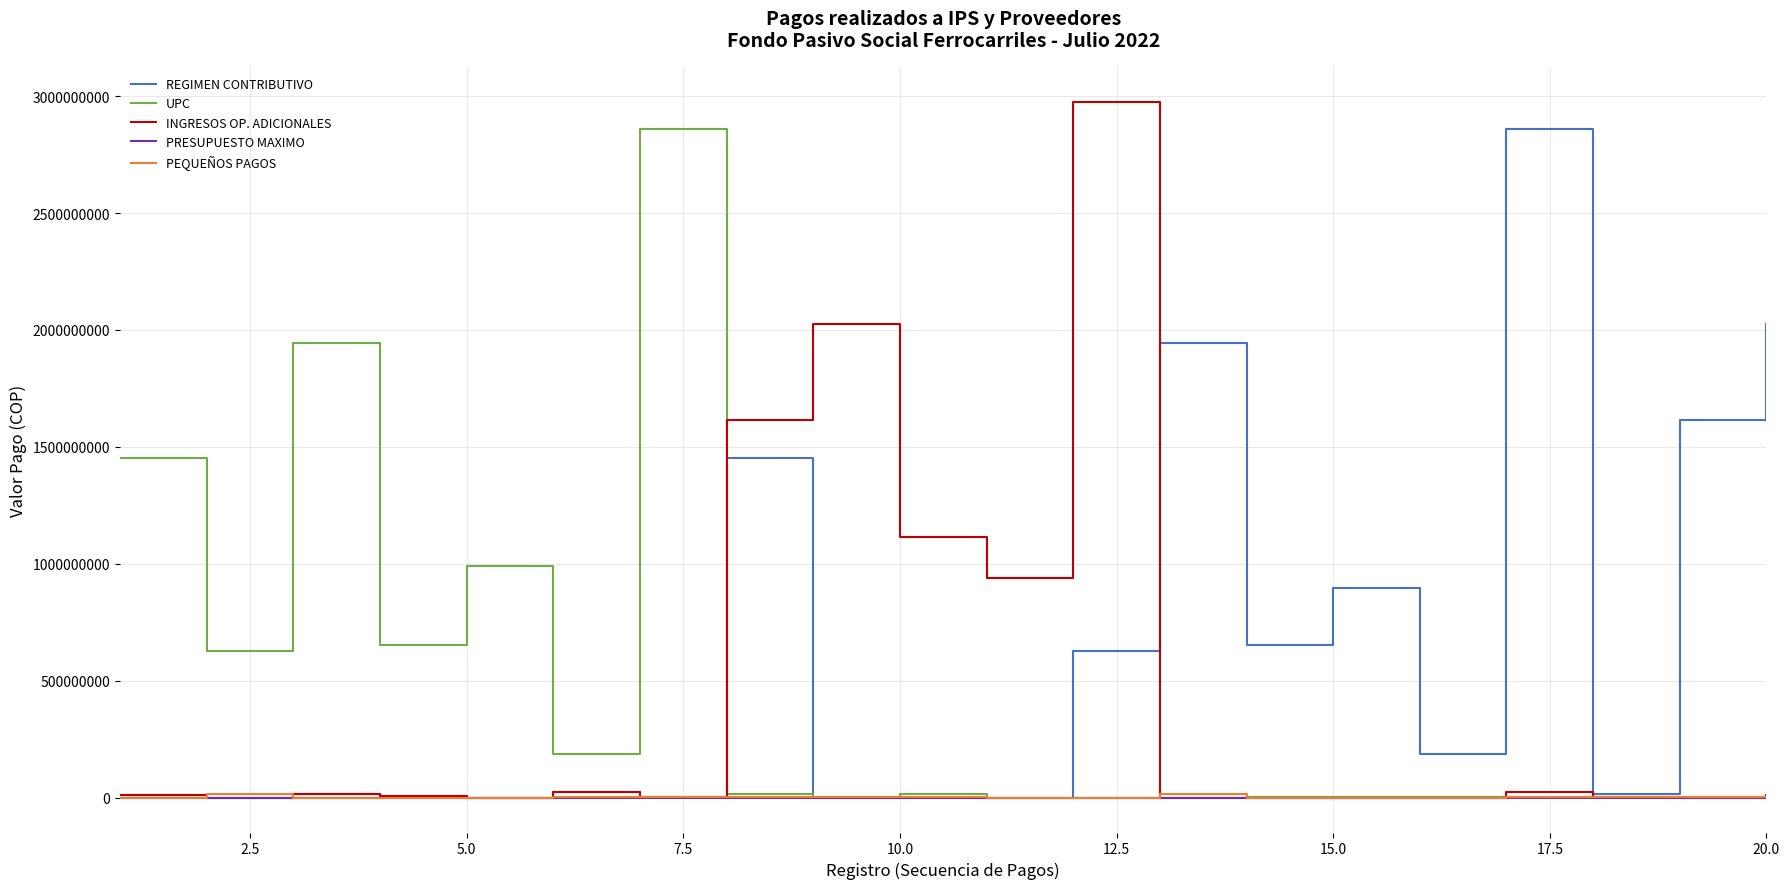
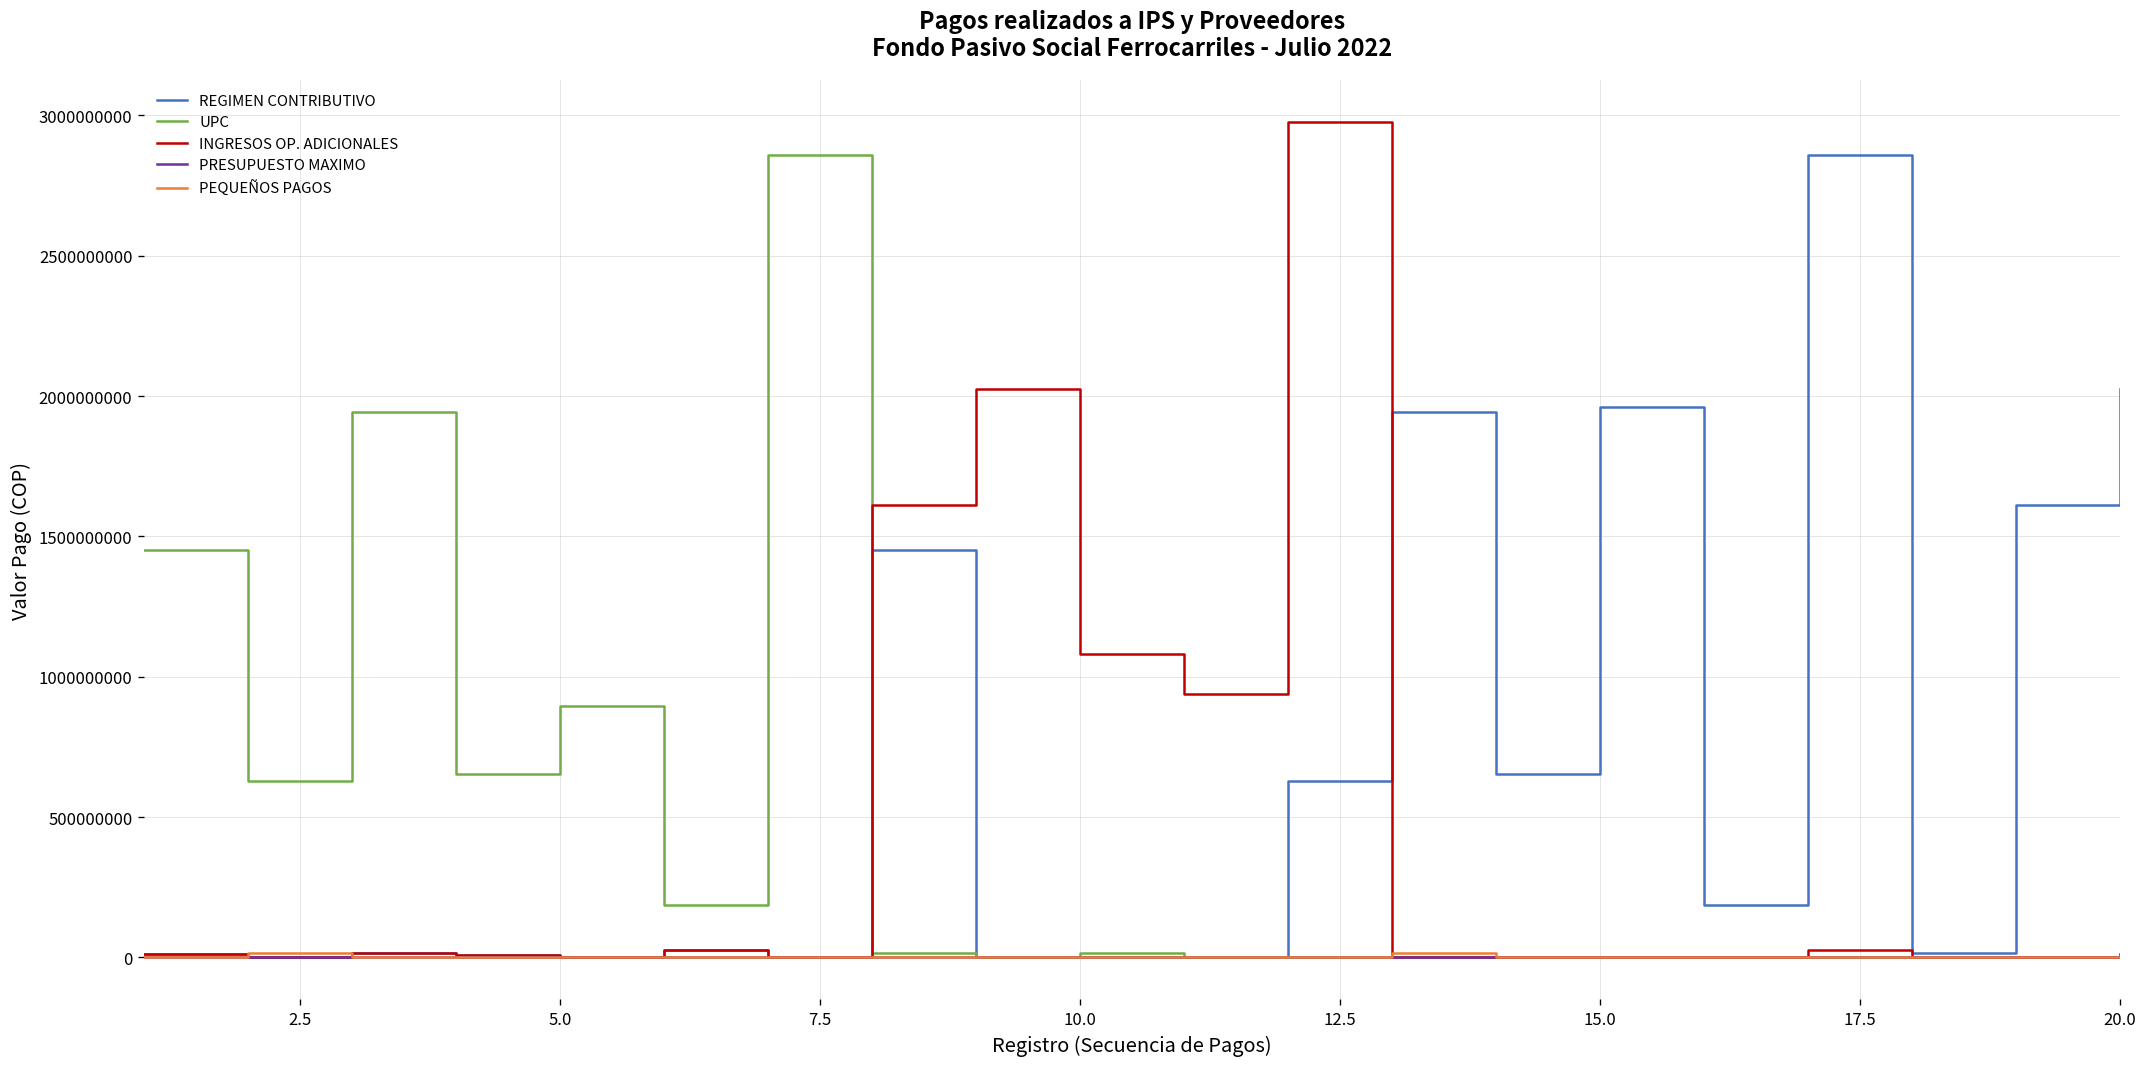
  {
    "REGIMEN CONTRIBUTIVO": {
-     "15.0": 900000000,
+     "15.0": 1960000000,
      "20.0": 2030000000
    },
    "UPC": {
-     "5.0": 990000000,
+     "5.0": 900000000,
      "10.0": 20000000
    },
    "INGRESOS OP. ADICIONALES": {
-     "10.0": 1120000000,
+     "10.0": 1080000000,
      "20.0": 10000000
    }
  }
